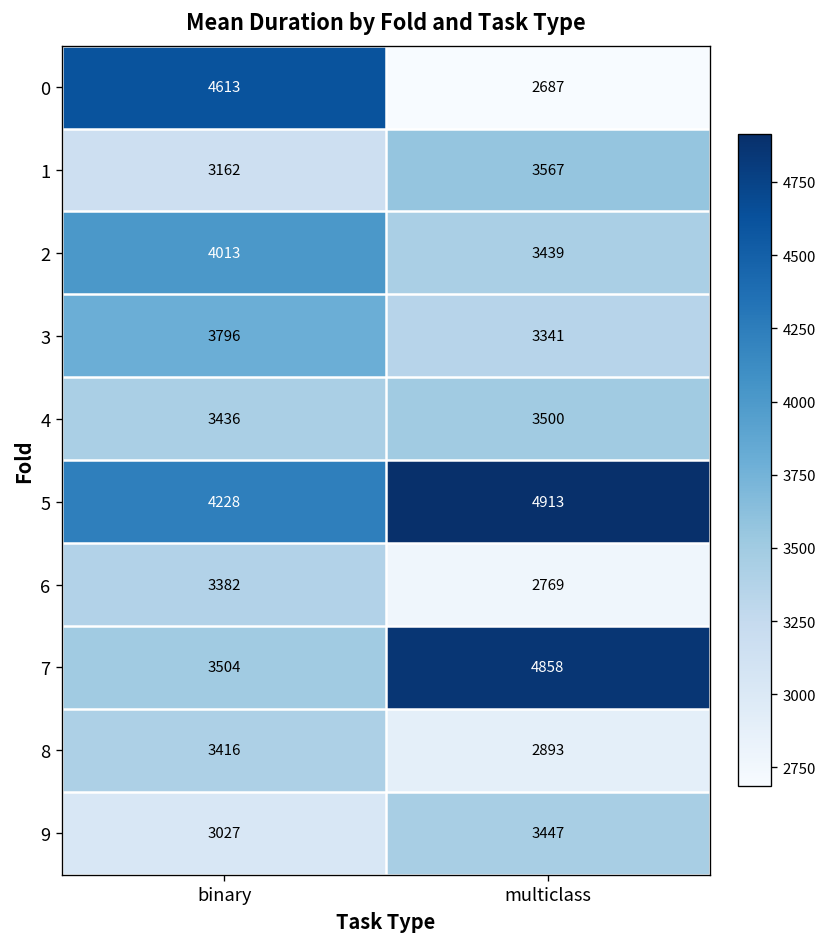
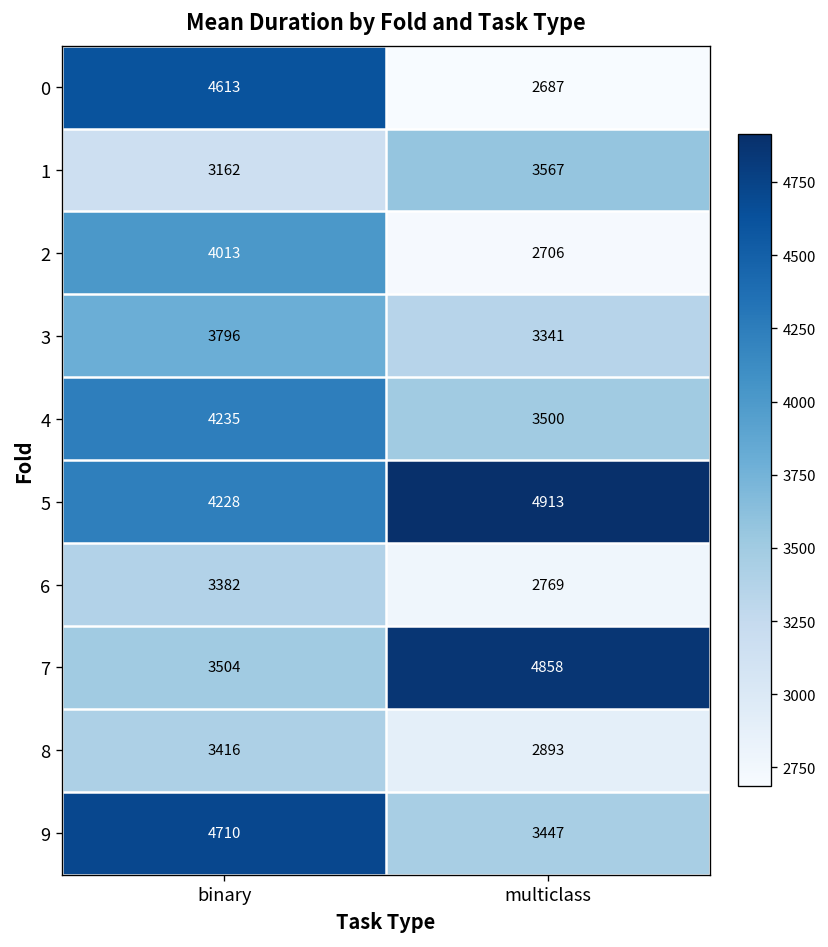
  {
    "0": {
      "binary": 4613,
      "multiclass": 2687
    },
    "1": {
      "binary": 3162,
      "multiclass": 3567
    },
    "2": {
      "binary": 4013,
-     "multiclass": 3439
+     "multiclass": 2706
    },
    "3": {
      "binary": 3796,
      "multiclass": 3341
    },
    "4": {
-     "binary": 3436,
+     "binary": 4235,
      "multiclass": 3500
    },
    "5": {
      "binary": 4228,
      "multiclass": 4913
    },
    "6": {
      "binary": 3382,
      "multiclass": 2769
    },
    "7": {
      "binary": 3504,
      "multiclass": 4858
    },
    "8": {
      "binary": 3416,
      "multiclass": 2893
    },
    "9": {
-     "binary": 3027,
+     "binary": 4710,
      "multiclass": 3447
    }
  }
